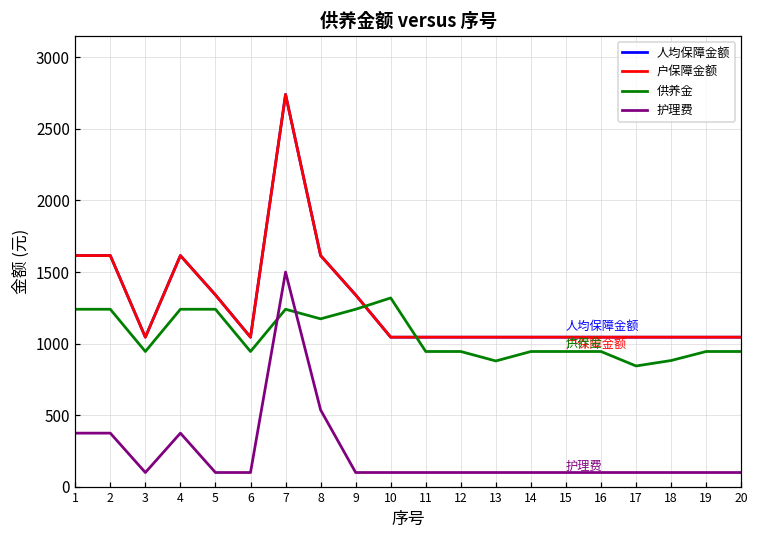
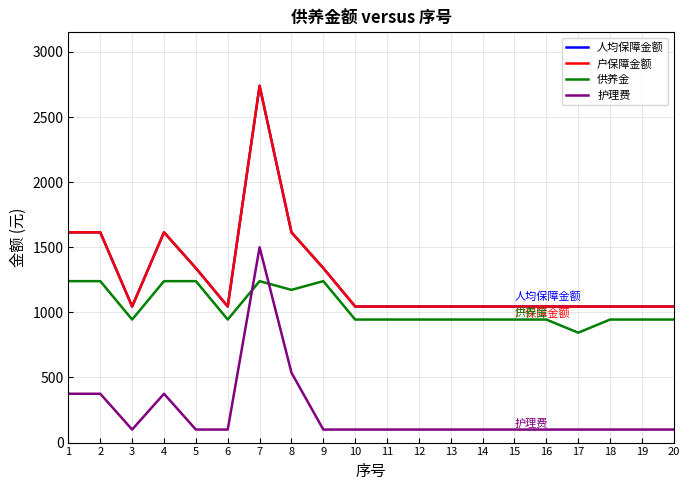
  {
    "户保障金额": {
      "1": 1620,
      "2": 1620,
      "3": 1050,
      "4": 1620,
      "5": 1340,
      "6": 1050,
      "7": 2740,
      "8": 1620,
      "9": 1340,
      "10": 1050,
      "11": 1050,
      "12": 1050,
      "13": 1050,
      "14": 1050,
      "15": 1050,
      "16": 1050,
      "17": 1050,
      "18": 1050,
      "19": 1050,
      "20": 1050
    },
    "供养金": {
      "1": 1240,
      "2": 1240,
      "3": 950,
      "4": 1240,
      "5": 1240,
      "6": 950,
      "7": 1240,
      "8": 1170,
      "9": 1240,
-     "10": 1320,
+     "10": 950,
      "11": 950,
      "12": 950,
-     "13": 880,
+     "13": 950,
      "14": 950,
      "15": 950,
      "16": 950,
      "17": 840,
-     "18": 880,
+     "18": 950,
      "19": 950,
      "20": 950
    },
    "护理费": {
      "1": 380,
      "2": 380,
      "3": 100,
      "4": 380,
      "5": 100,
      "6": 100,
      "7": 1500,
      "8": 540,
      "9": 100,
      "10": 100,
      "11": 100,
      "12": 100,
      "13": 100,
      "14": 100,
      "15": 100,
      "16": 100,
      "17": 100,
      "18": 100,
      "19": 100,
      "20": 100
    }
  }
